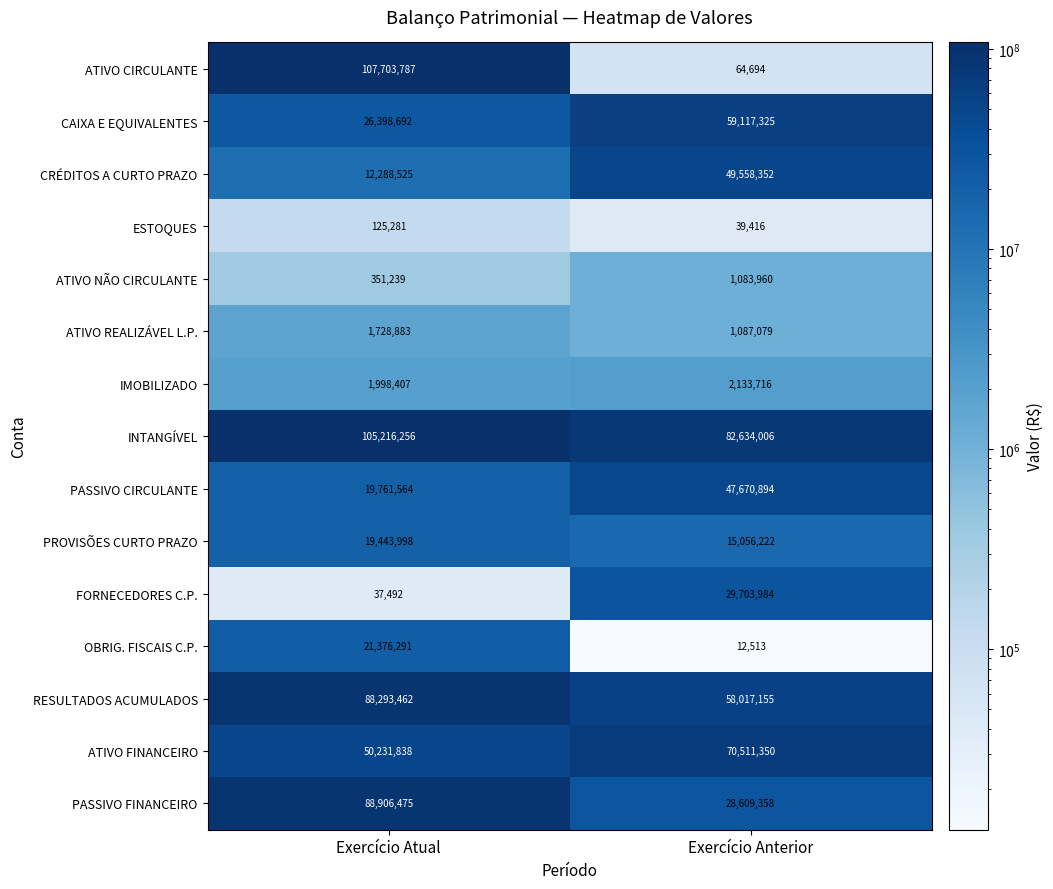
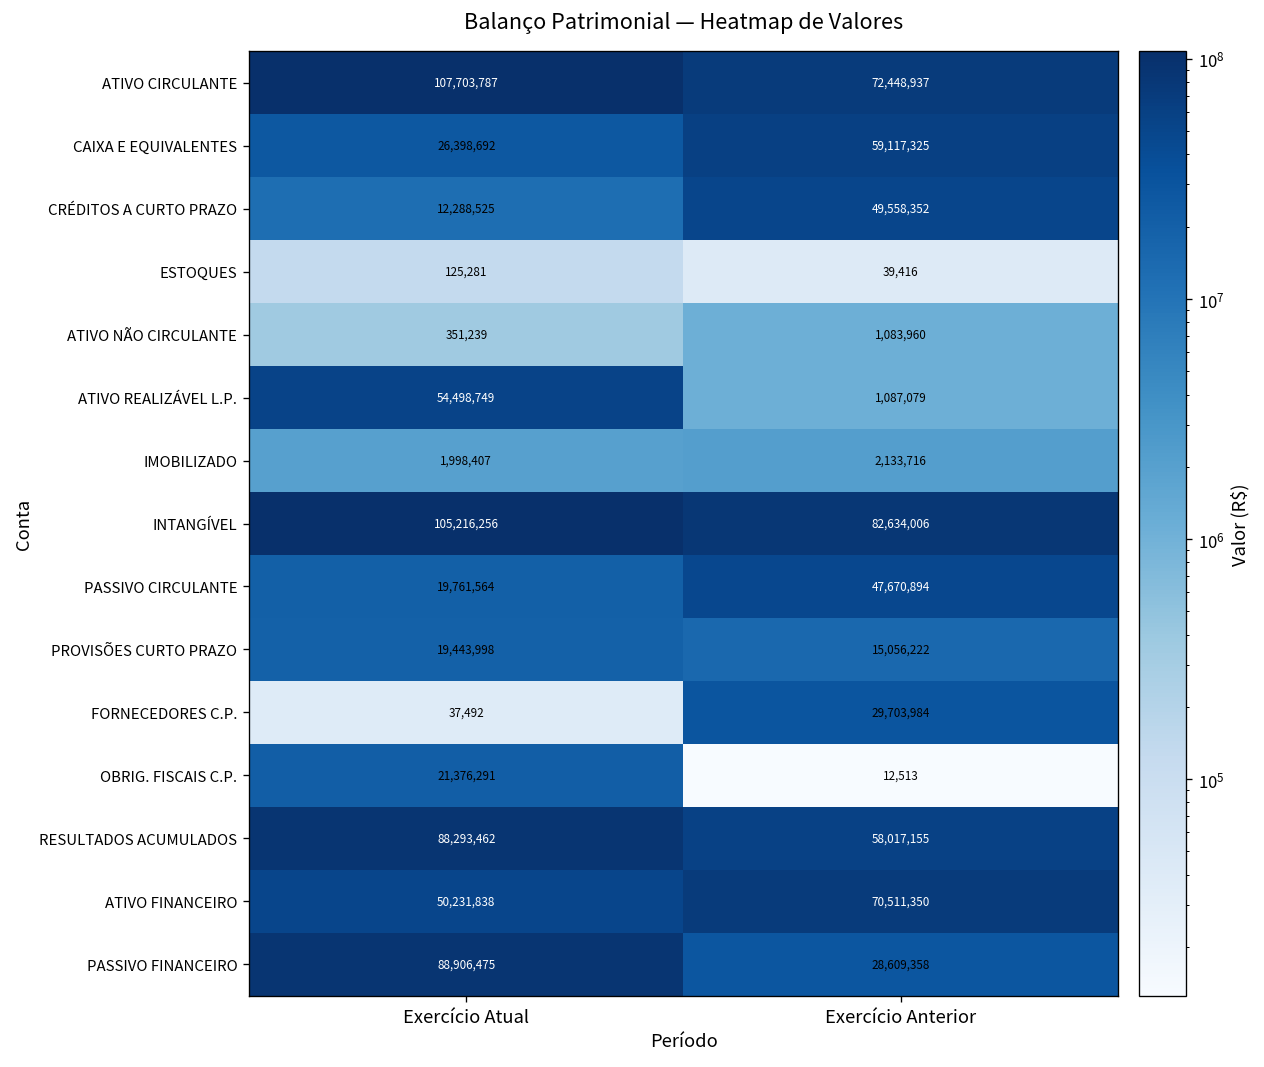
  {
    "ATIVO CIRCULANTE": {
      "Exercício Atual": "107,703,787",
-     "Exercício Anterior": "64,694"
+     "Exercício Anterior": "72,448,937"
    },
    "CAIXA E EQUIVALENTES": {
      "Exercício Atual": "26,398,692",
      "Exercício Anterior": "59,117,325"
    },
    "CRÉDITOS A CURTO PRAZO": {
      "Exercício Atual": "12,288,525",
      "Exercício Anterior": "49,558,352"
    },
    "ESTOQUES": {
      "Exercício Atual": "125,281",
      "Exercício Anterior": "39,416"
    },
    "ATIVO NÃO CIRCULANTE": {
      "Exercício Atual": "351,239",
      "Exercício Anterior": "1,083,960"
    },
    "ATIVO REALIZÁVEL L.P.": {
-     "Exercício Atual": "1,728,883",
+     "Exercício Atual": "54,498,749",
      "Exercício Anterior": "1,087,079"
    },
    "IMOBILIZADO": {
      "Exercício Atual": "1,998,407",
      "Exercício Anterior": "2,133,716"
    },
    "INTANGÍVEL": {
      "Exercício Atual": "105,216,256",
      "Exercício Anterior": "82,634,006"
    },
    "PASSIVO CIRCULANTE": {
      "Exercício Atual": "19,761,564",
      "Exercício Anterior": "47,670,894"
    },
    "PROVISÕES CURTO PRAZO": {
      "Exercício Atual": "19,443,998",
      "Exercício Anterior": "15,056,222"
    },
    "FORNECEDORES C.P.": {
      "Exercício Atual": "37,492",
      "Exercício Anterior": "29,703,984"
    },
    "OBRIG. FISCAIS C.P.": {
      "Exercício Atual": "21,376,291",
      "Exercício Anterior": "12,513"
    },
    "RESULTADOS ACUMULADOS": {
      "Exercício Atual": "88,293,462",
      "Exercício Anterior": "58,017,155"
    },
    "ATIVO FINANCEIRO": {
      "Exercício Atual": "50,231,838",
      "Exercício Anterior": "70,511,350"
    },
    "PASSIVO FINANCEIRO": {
      "Exercício Atual": "88,906,475",
      "Exercício Anterior": "28,609,358"
    }
  }
